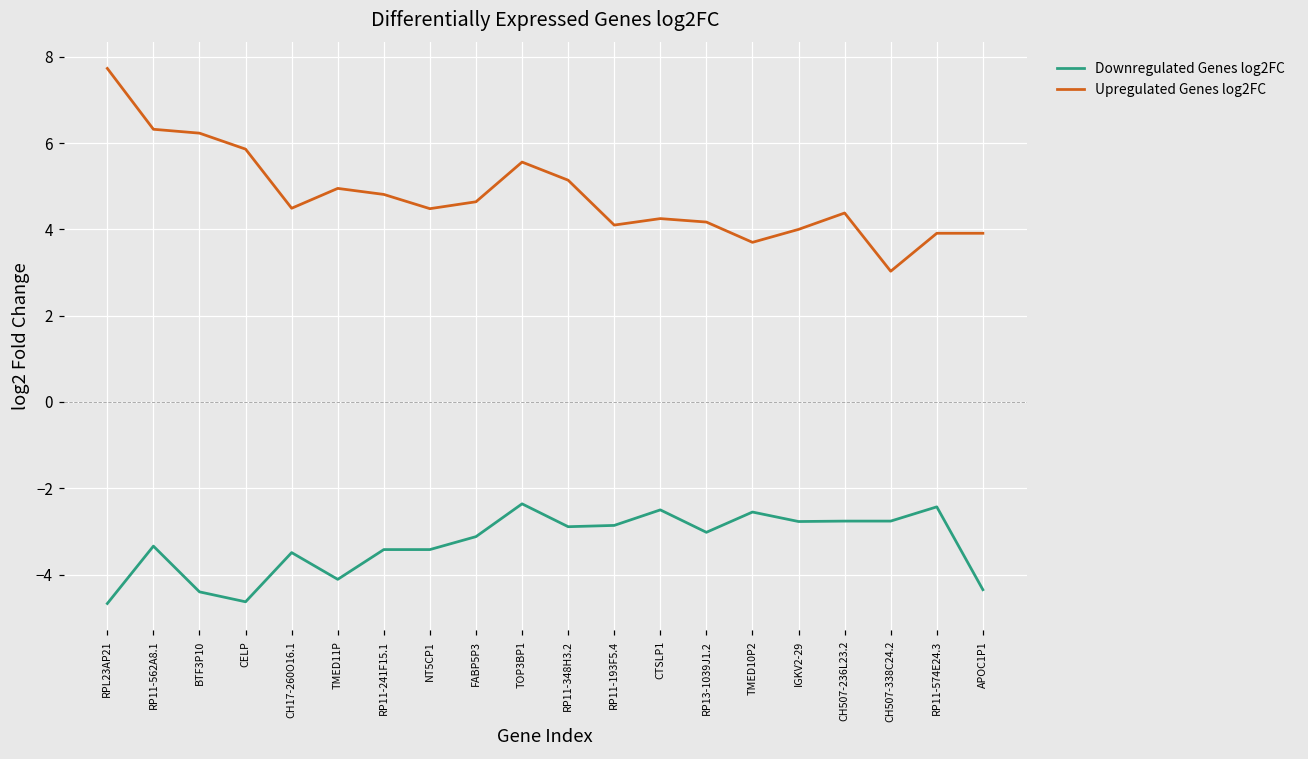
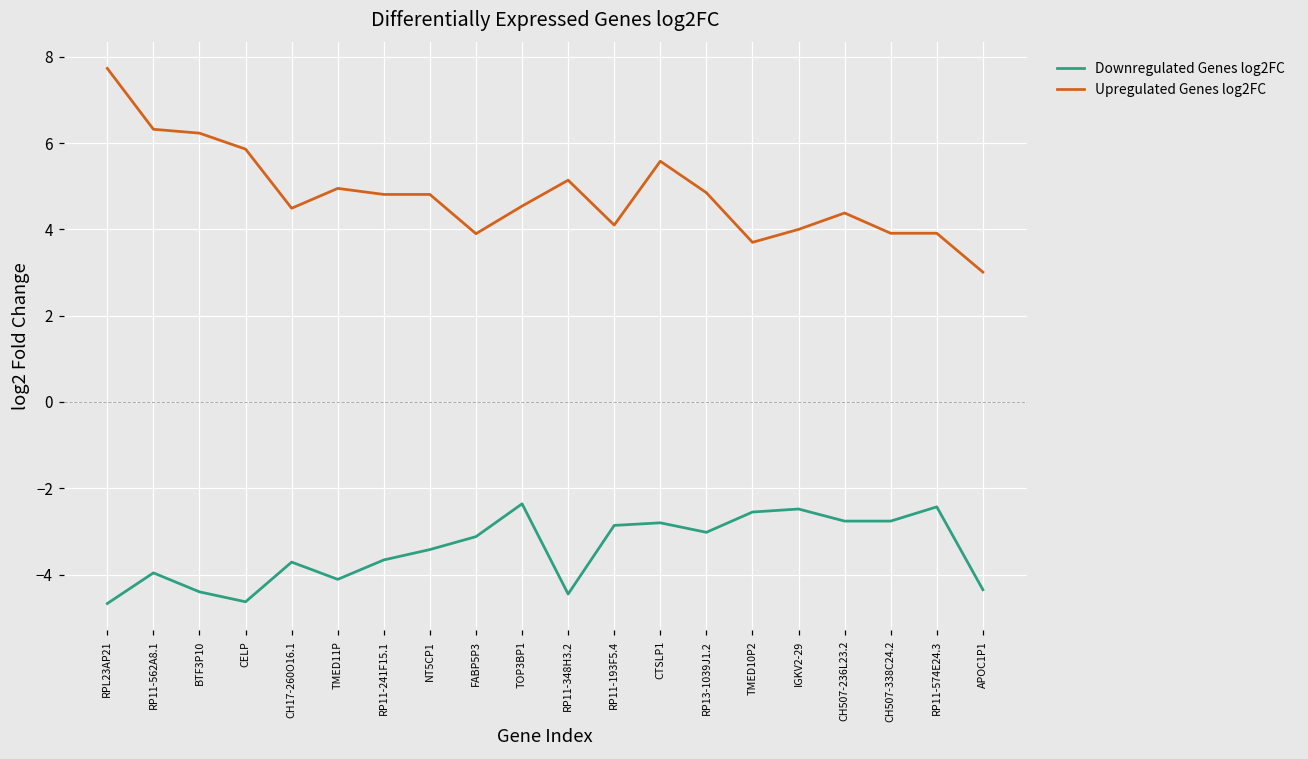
  {
    "Downregulated Genes log2FC": {
      "RPL23AP21": -4.7,
-     "RP11-562A8.1": -3.3,
+     "RP11-562A8.1": -4.0,
      "BTF3P10": -4.4,
      "CELP": -4.6,
-     "CH17-260O16.1": -3.5,
+     "CH17-260O16.1": -3.7,
      "TMED11P": -4.1,
-     "RP11-241F15.1": -3.4,
+     "RP11-241F15.1": -3.7,
      "NT5CP1": -3.4,
      "FABP5P3": -3.1,
      "TOP3BP1": -2.4,
-     "RP11-348H3.2": -2.9,
+     "RP11-348H3.2": -4.5,
      "RP11-193F5.4": -2.9,
-     "CTSLP1": -2.5,
+     "CTSLP1": -2.8,
      "RP13-1039J1.2": -3.0,
      "TMED10P2": -2.6,
-     "IGKV2-29": -2.8,
+     "IGKV2-29": -2.5,
      "CH507-236L23.2": -2.8,
      "CH507-338C24.2": -2.8,
      "RP11-574E24.3": -2.4,
      "APOC1P1": -4.4
    },
    "Upregulated Genes log2FC": {
      "RPL23AP21": 7.7,
      "RP11-562A8.1": 6.3,
      "BTF3P10": 6.2,
      "CELP": 5.9,
      "CH17-260O16.1": 4.5,
      "TMED11P": 5.0,
      "RP11-241F15.1": 4.8,
-     "NT5CP1": 4.5,
-     "FABP5P3": 4.6,
-     "TOP3BP1": 5.6,
+     "NT5CP1": 4.8,
+     "FABP5P3": 3.9,
+     "TOP3BP1": 4.5,
      "RP11-348H3.2": 5.1,
      "RP11-193F5.4": 4.1,
-     "CTSLP1": 4.3,
-     "RP13-1039J1.2": 4.2,
+     "CTSLP1": 5.6,
+     "RP13-1039J1.2": 4.9,
      "TMED10P2": 3.7,
      "IGKV2-29": 4.0,
      "CH507-236L23.2": 4.4,
-     "CH507-338C24.2": 3.0,
+     "CH507-338C24.2": 3.9,
      "RP11-574E24.3": 3.9,
-     "APOC1P1": 3.9
+     "APOC1P1": 3.0
    }
  }
